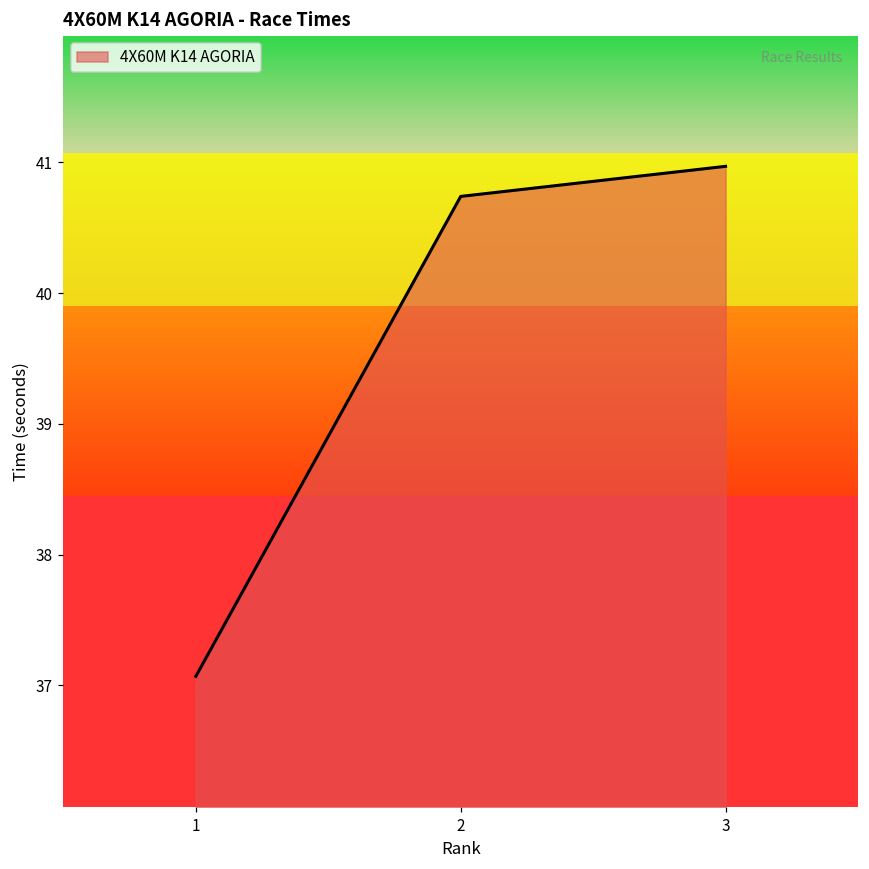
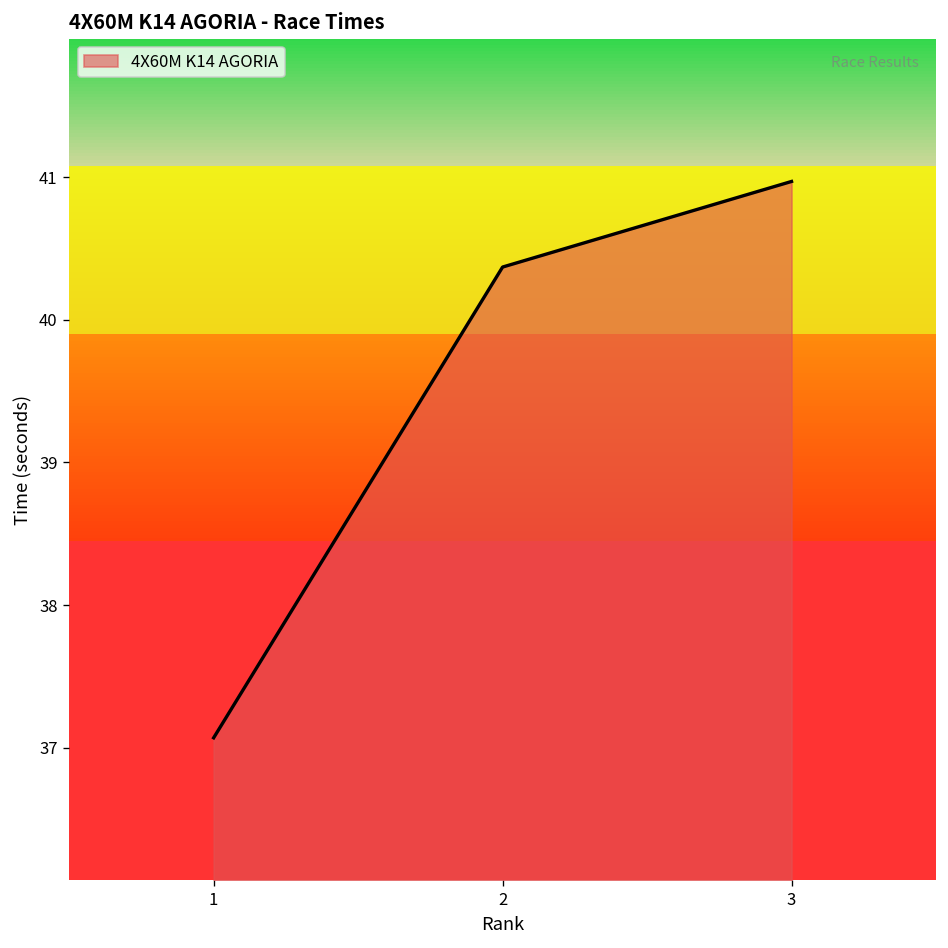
  {
    "1": 37.07,
-   "2": 40.74,
+   "2": 40.37,
    "3": 40.97
  }
